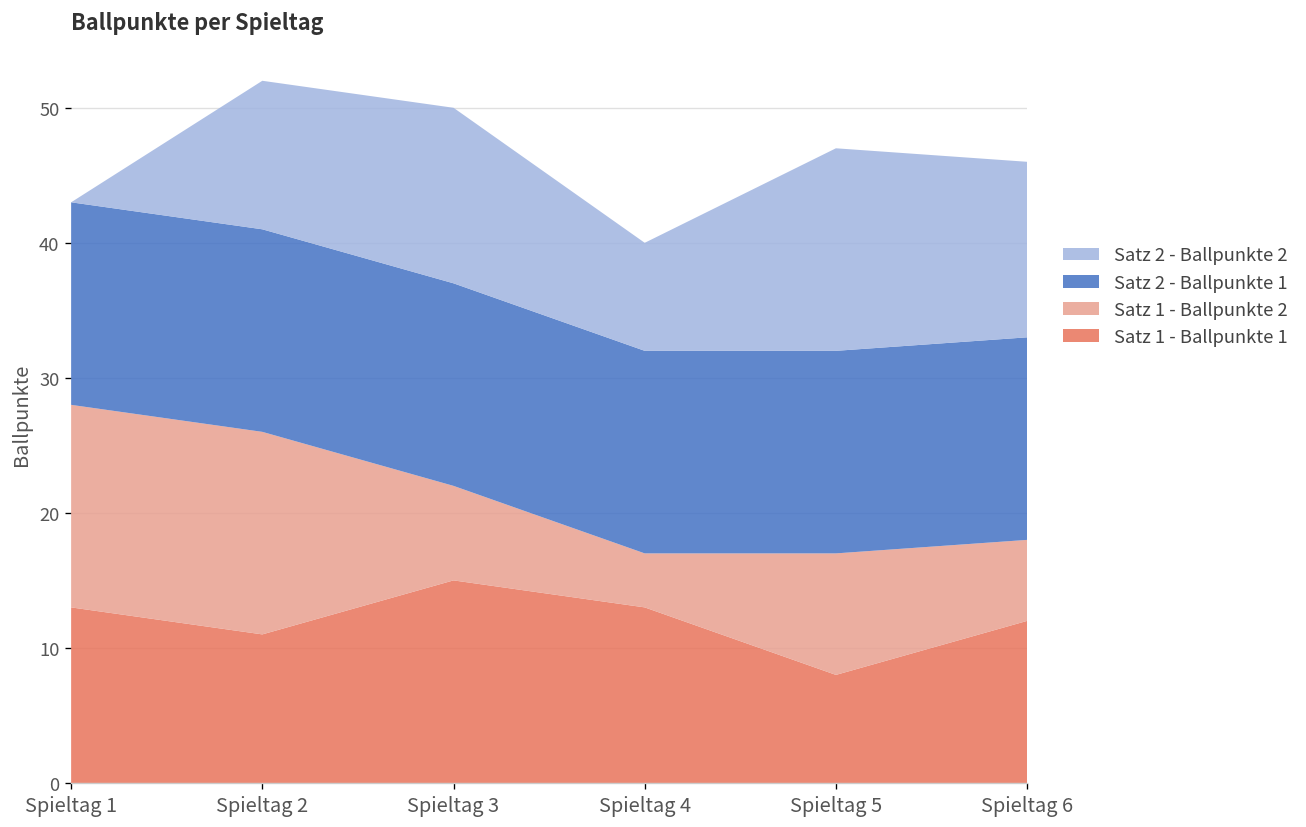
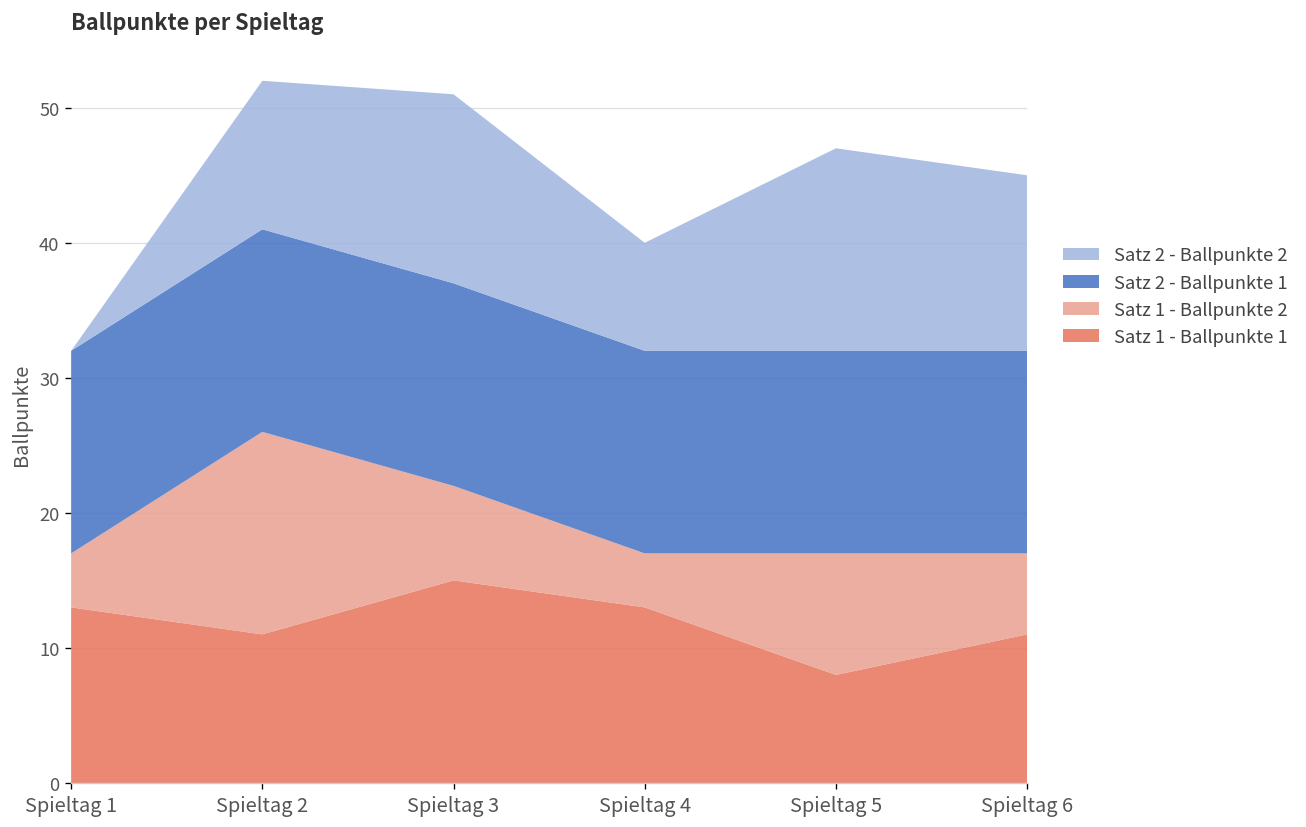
  {
    "Satz 1 - Ballpunkte 1": {
      "Spieltag 1": 13,
      "Spieltag 2": 11,
      "Spieltag 3": 15,
      "Spieltag 4": 13,
      "Spieltag 5": 8,
-     "Spieltag 6": 12
+     "Spieltag 6": 11
    },
    "Satz 1 - Ballpunkte 2": {
-     "Spieltag 1": 15,
+     "Spieltag 1": 4,
      "Spieltag 2": 15,
      "Spieltag 3": 7,
      "Spieltag 4": 4,
      "Spieltag 5": 9,
      "Spieltag 6": 6
    },
    "Satz 2 - Ballpunkte 1": {
      "Spieltag 2": 15,
      "Spieltag 3": 15,
      "Spieltag 4": 15,
      "Spieltag 5": 15,
      "Spieltag 6": 15
    },
    "Satz 2 - Ballpunkte 2": {
      "Spieltag 2": 11,
-     "Spieltag 3": 13,
+     "Spieltag 3": 14,
      "Spieltag 4": 8,
      "Spieltag 5": 15,
      "Spieltag 6": 13
    }
  }
